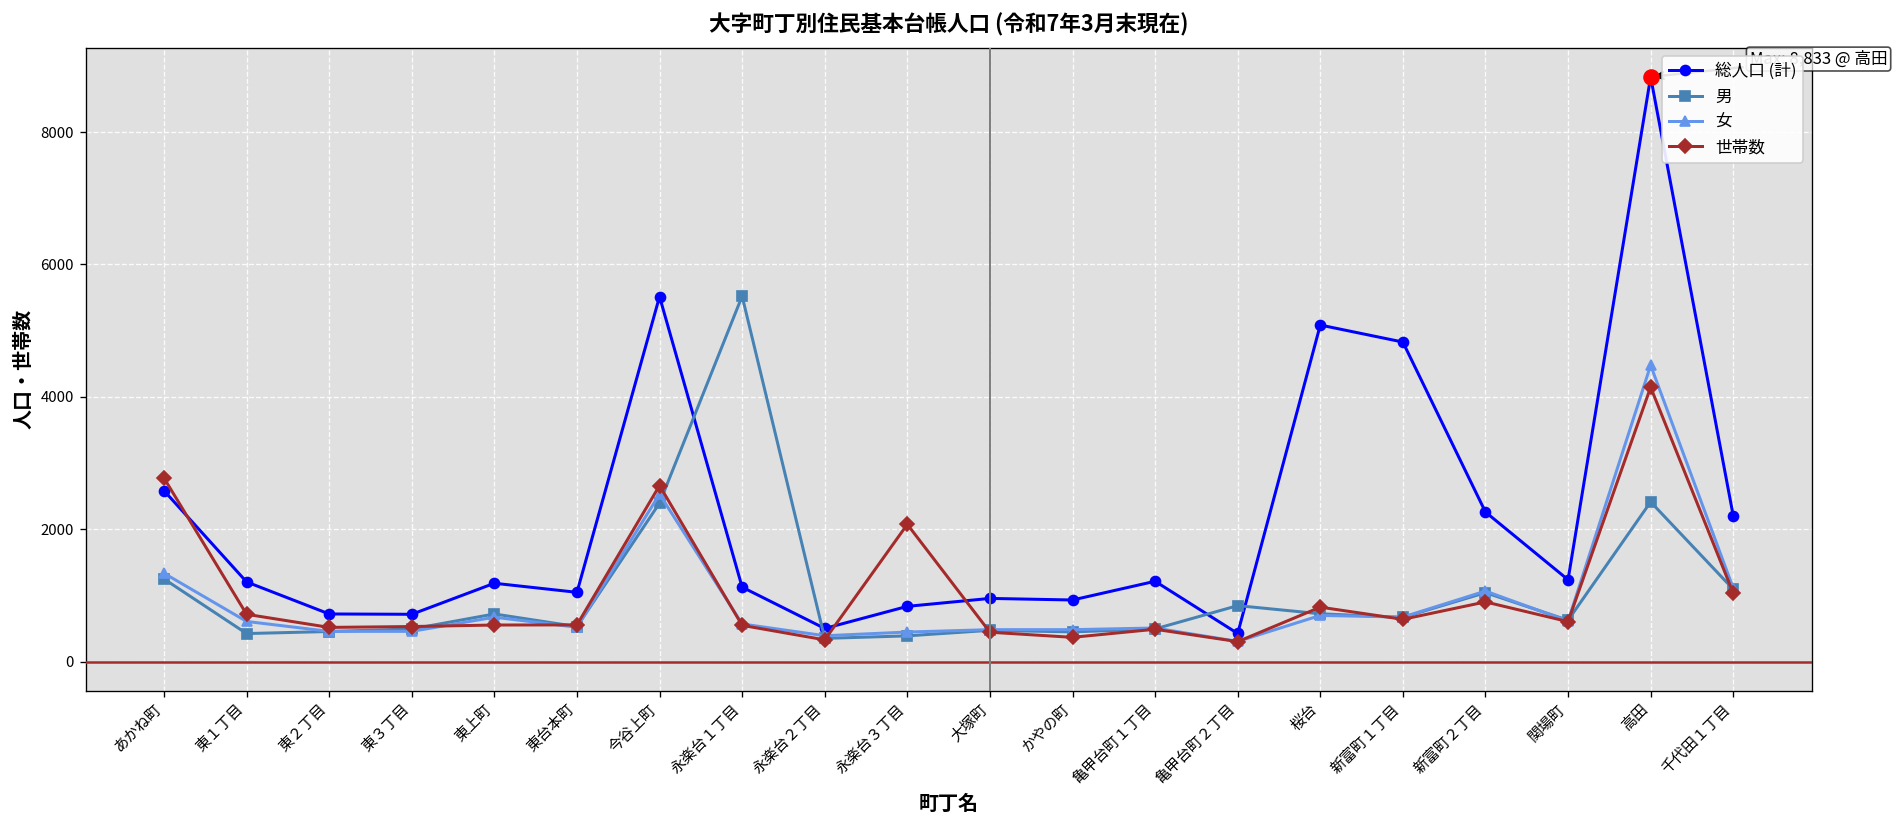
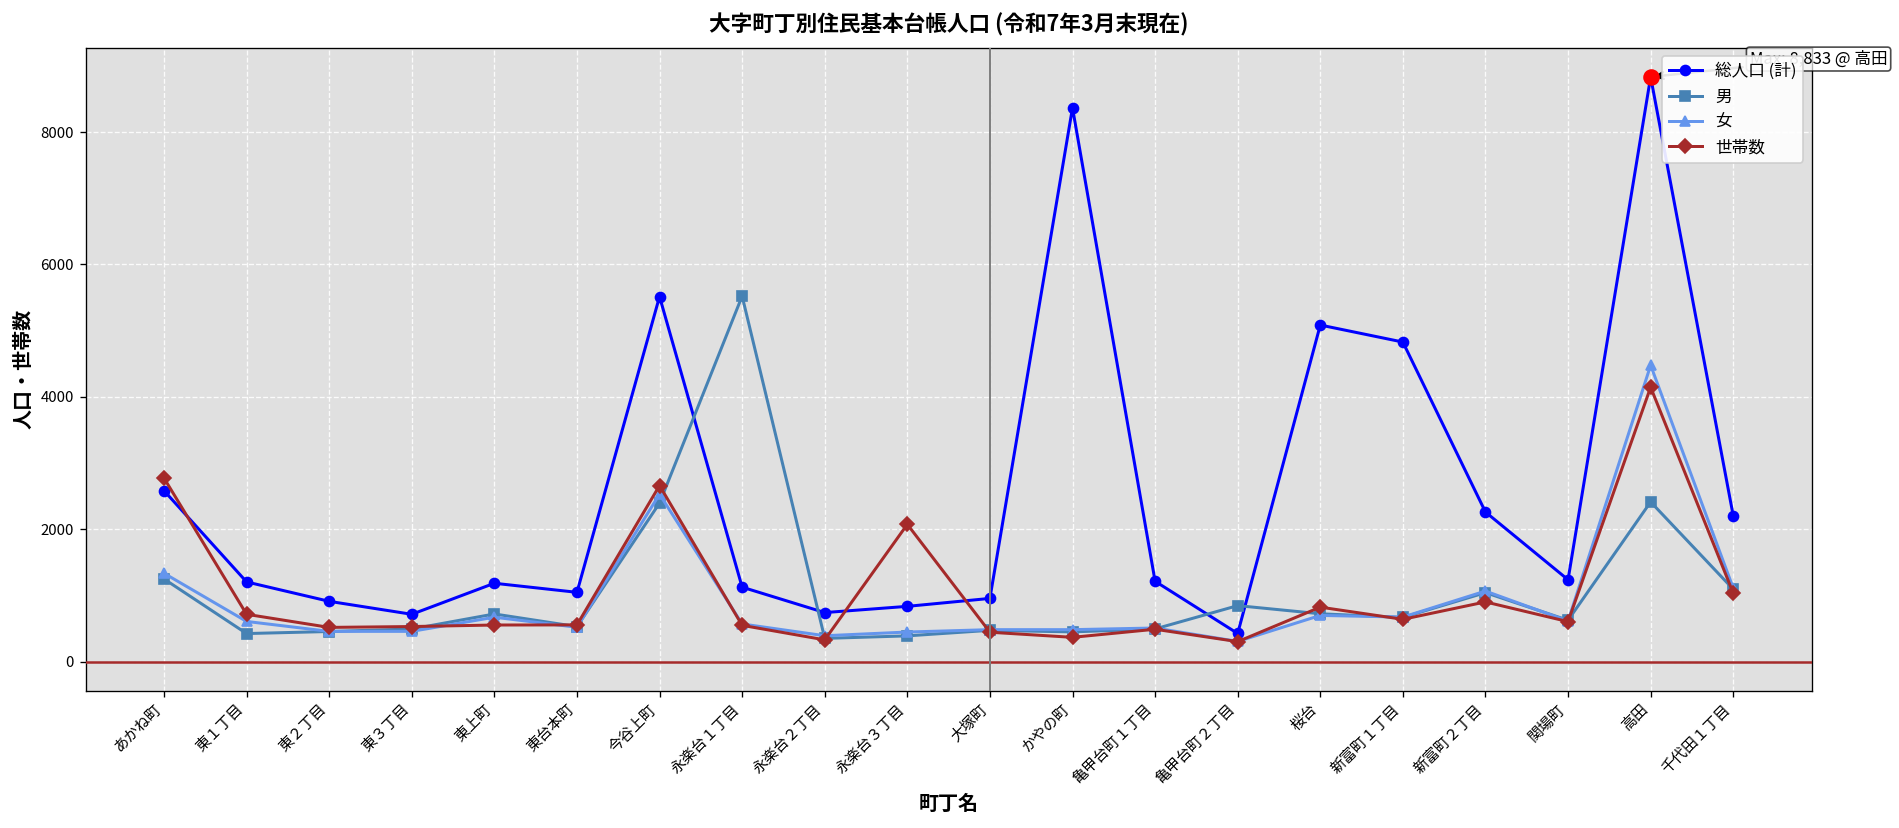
  {
    "総人口 (計)": {
      "あかね町": 2600,
      "東１丁目": 1200,
-     "東２丁目": 700,
+     "東２丁目": 900,
      "東３丁目": 700,
      "東上町": 1200,
      "東台本町": 1000,
      "今谷上町": 5500,
      "永楽台１丁目": 1100,
-     "永楽台２丁目": 500,
+     "永楽台２丁目": 700,
      "永楽台３丁目": 800,
      "大塚町": 1000,
-     "かやの町": 900,
+     "かやの町": 8400,
      "亀甲台町１丁目": 1200,
      "亀甲台町２丁目": 400,
      "桜台": 5100,
      "新富町１丁目": 4800,
      "新富町２丁目": 2300,
      "関場町": 1200,
      "千代田１丁目": 2200
    },
    "男": {
      "あかね町": 1200,
      "東１丁目": 400,
      "東上町": 700,
      "今谷上町": 2400,
      "永楽台１丁目": 5500,
      "永楽台３丁目": 400,
      "亀甲台町２丁目": 800,
      "高田": 2400
    },
    "女": {
      "あかね町": 1300,
      "東１丁目": 600,
      "東上町": 700,
      "今谷上町": 2500,
      "永楽台３丁目": 400,
      "高田": 4500
    },
    "世帯数": {
      "あかね町": 2800,
      "東１丁目": 700,
      "東２丁目": 500,
      "東上町": 600,
      "今谷上町": 2700,
      "永楽台３丁目": 2100,
      "かやの町": 400,
      "桜台": 800,
      "新富町２丁目": 900,
      "高田": 4100,
      "千代田１丁目": 1000
    }
  }
